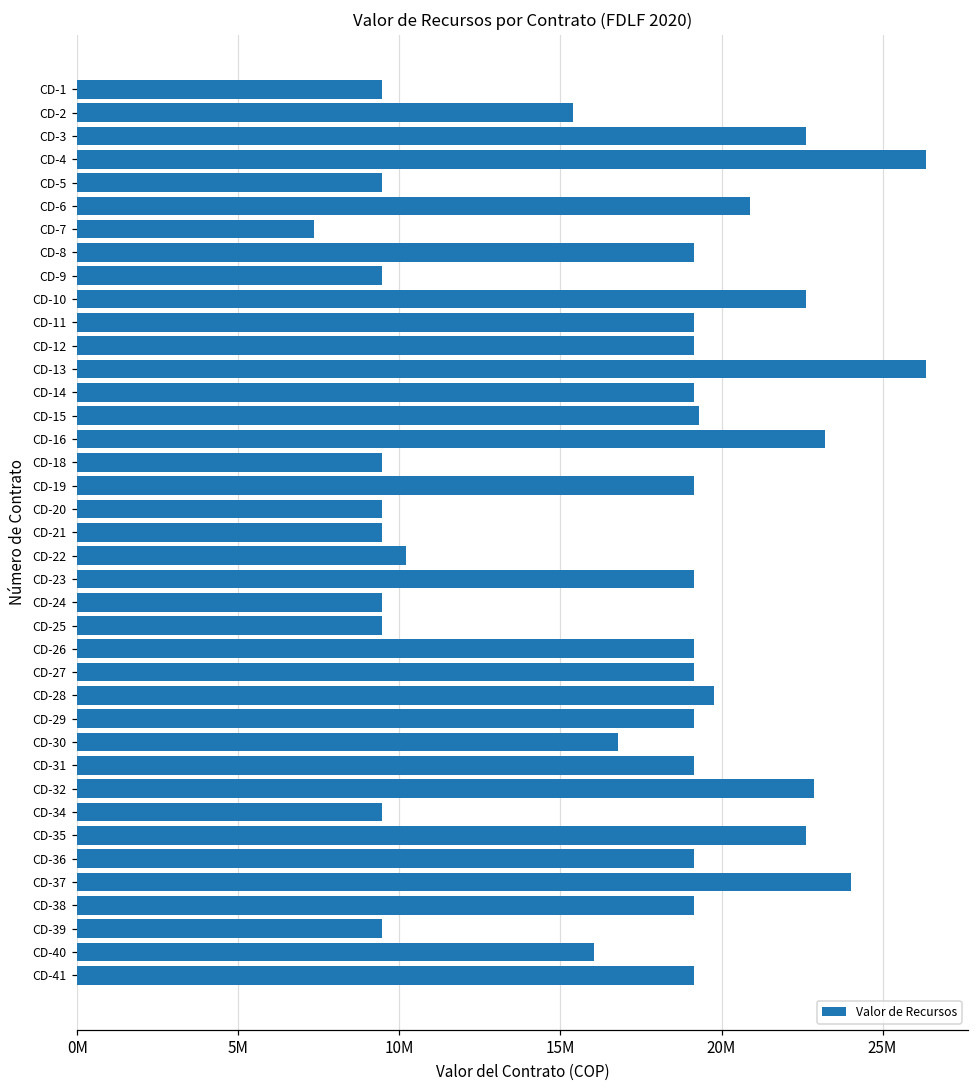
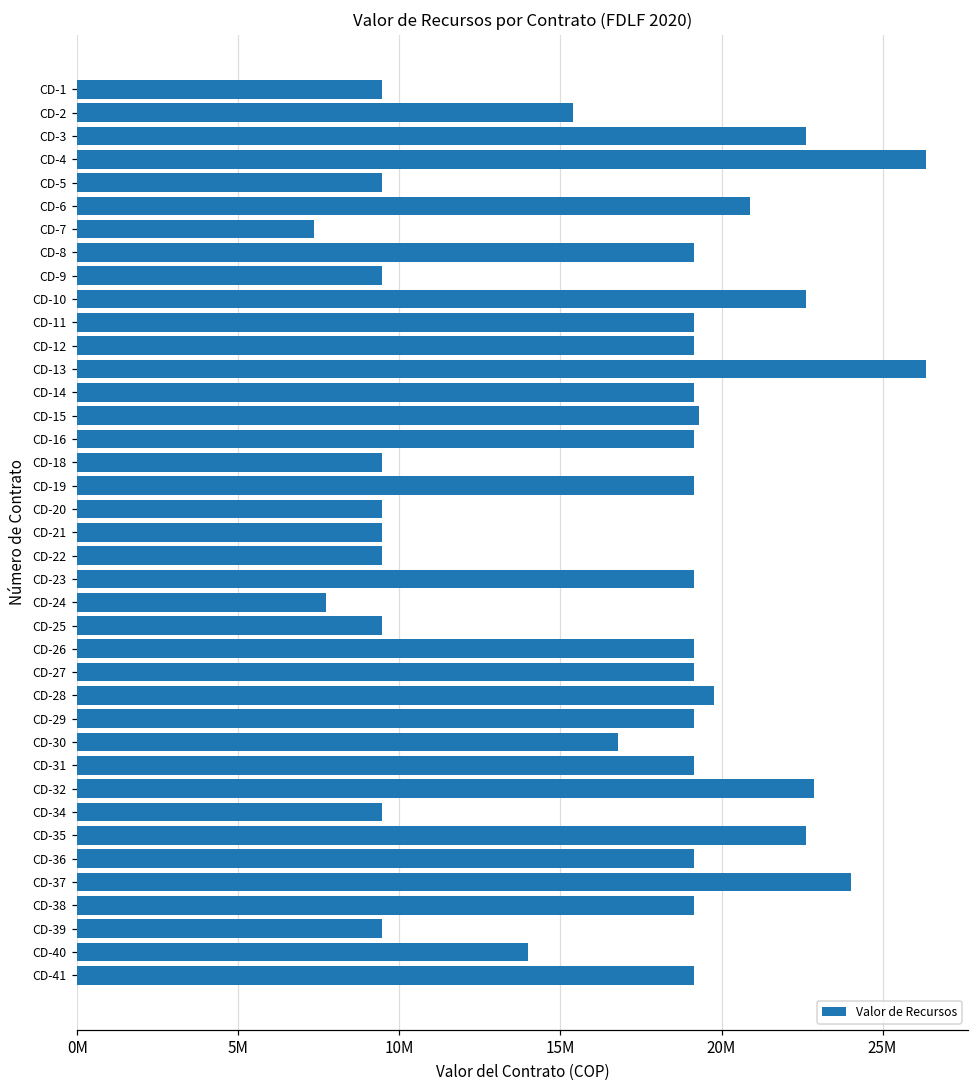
  {
    "CD-1": 9500000,
    "CD-2": 15400000,
    "CD-3": 22600000,
    "CD-4": 26300000,
    "CD-5": 9500000,
    "CD-6": 20900000,
    "CD-7": 7300000,
    "CD-8": 19100000,
    "CD-9": 9500000,
    "CD-10": 22600000,
    "CD-11": 19100000,
    "CD-12": 19100000,
    "CD-13": 26300000,
    "CD-14": 19100000,
    "CD-15": 19300000,
-   "CD-16": 23200000,
+   "CD-16": 19100000,
    "CD-18": 9500000,
    "CD-19": 19100000,
    "CD-20": 9500000,
    "CD-21": 9500000,
-   "CD-22": 10200000,
+   "CD-22": 9500000,
    "CD-23": 19100000,
-   "CD-24": 9500000,
+   "CD-24": 7700000,
    "CD-25": 9500000,
    "CD-26": 19100000,
    "CD-27": 19100000,
    "CD-28": 19800000,
    "CD-29": 19100000,
    "CD-30": 16800000,
    "CD-31": 19100000,
    "CD-32": 22900000,
    "CD-34": 9500000,
    "CD-35": 22600000,
    "CD-36": 19100000,
    "CD-37": 24000000,
    "CD-38": 19100000,
    "CD-39": 9500000,
-   "CD-40": 16000000,
+   "CD-40": 14000000,
    "CD-41": 19100000
  }
